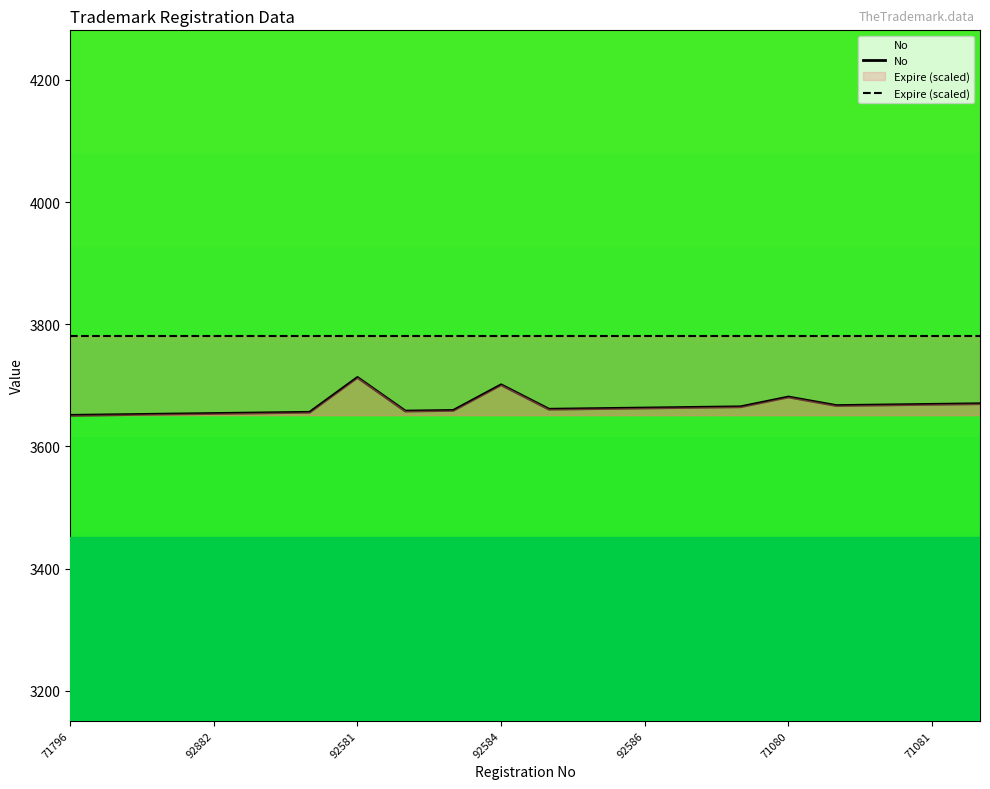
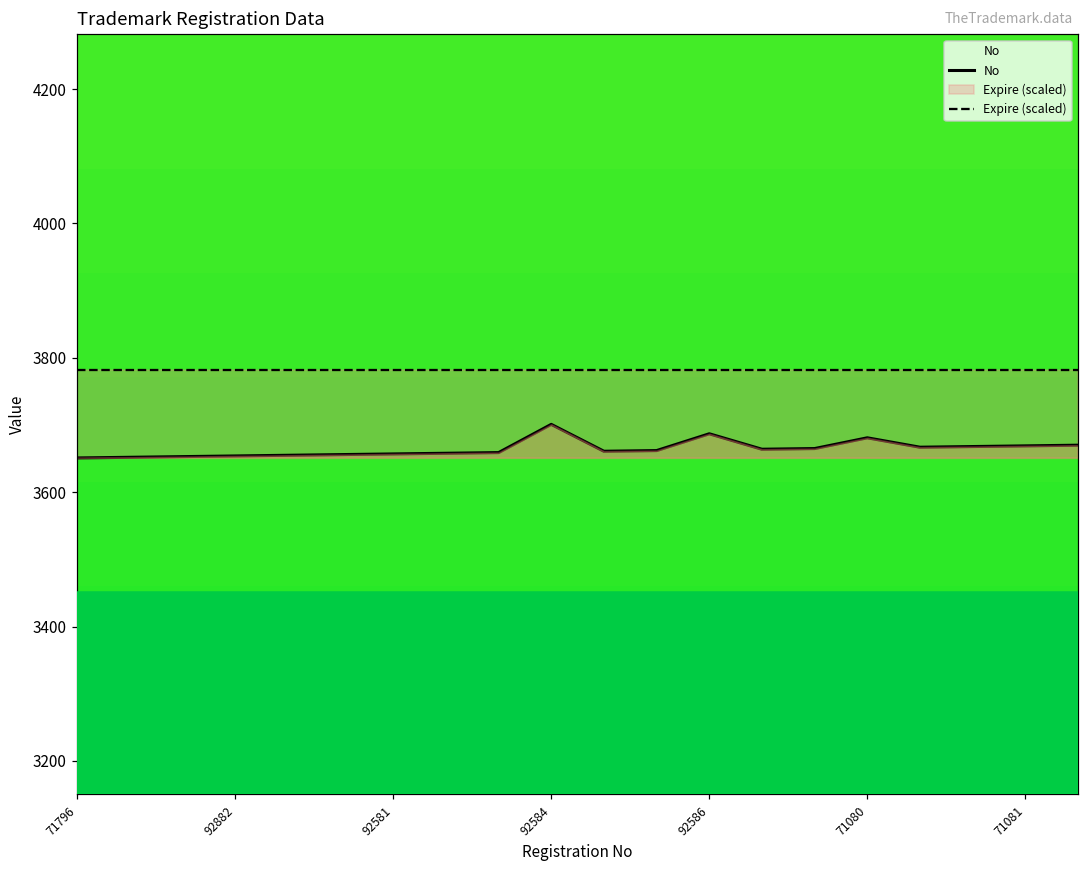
  {
    "No": {
      "71796": 3650,
      "92882": 3650,
-     "92581": 3710,
+     "92581": 3660,
      "92584": 3700,
-     "92586": 3660,
+     "92586": 3690,
      "71080": 3680,
      "71081": 3670
    }
  }
